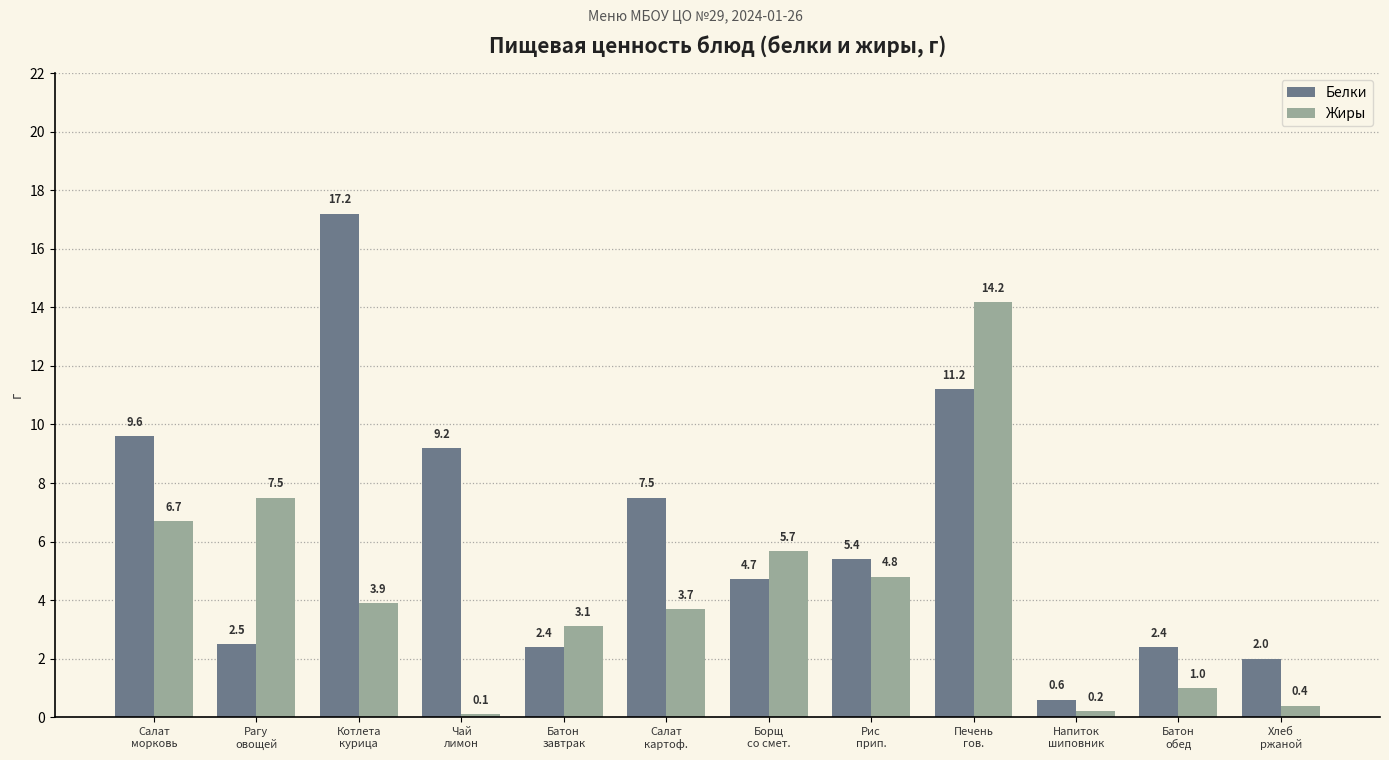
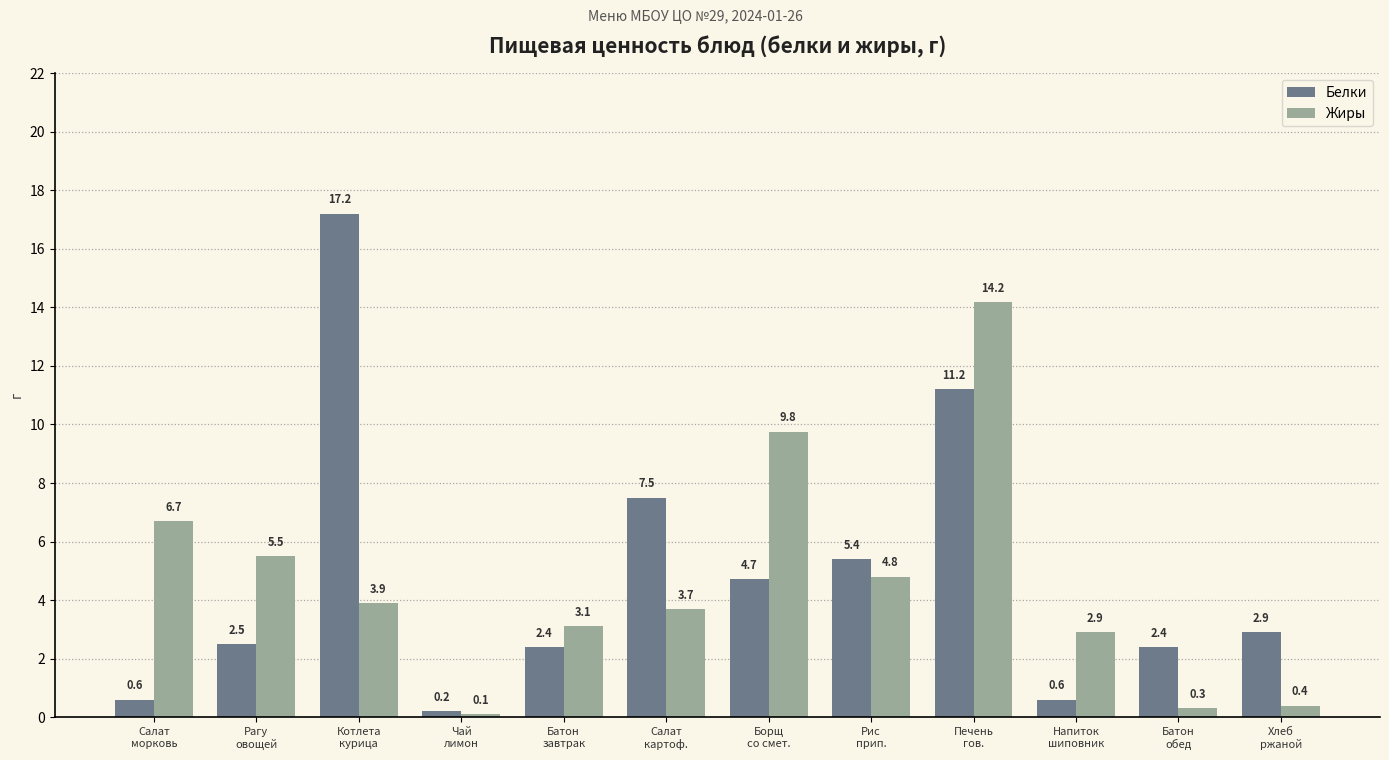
  {
    "Белки": {
-     "Салат морковь": 9.6,
+     "Салат морковь": 0.6,
      "Рагу овощей": 2.5,
      "Котлета курица": 17.2,
-     "Чай лимон": 9.2,
+     "Чай лимон": 0.2,
      "Батон завтрак": 2.4,
      "Салат картоф.": 7.5,
      "Борщ со смет.": 4.7,
      "Рис прип.": 5.4,
      "Печень гов.": 11.2,
      "Напиток шиповник": 0.6,
      "Батон обед": 2.4,
-     "Хлеб ржаной": 2.0
+     "Хлеб ржаной": 2.9
    },
    "Жиры": {
      "Салат морковь": 6.7,
-     "Рагу овощей": 7.5,
+     "Рагу овощей": 5.5,
      "Котлета курица": 3.9,
      "Чай лимон": 0.1,
      "Батон завтрак": 3.1,
      "Салат картоф.": 3.7,
-     "Борщ со смет.": 5.7,
+     "Борщ со смет.": 9.8,
      "Рис прип.": 4.8,
      "Печень гов.": 14.2,
-     "Напиток шиповник": 0.2,
-     "Батон обед": 1.0,
+     "Напиток шиповник": 2.9,
+     "Батон обед": 0.3,
      "Хлеб ржаной": 0.4
    }
  }
